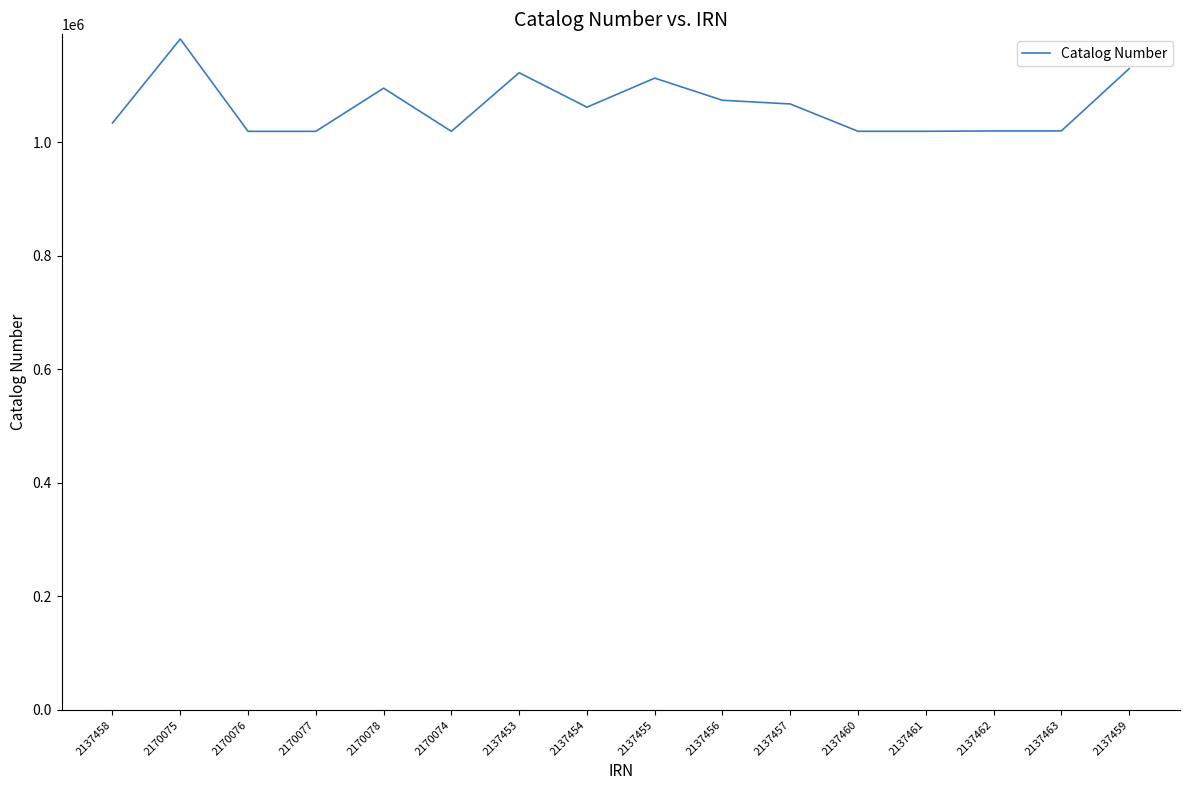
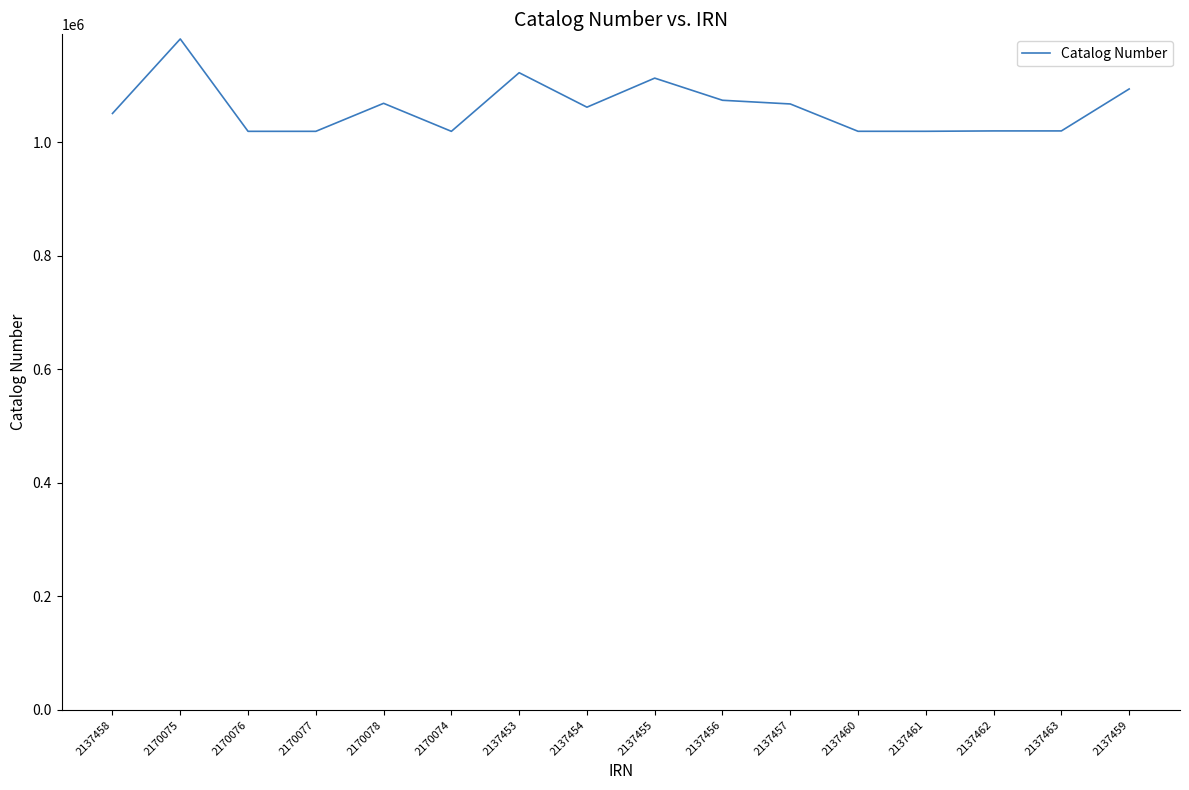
  {
-   "2137458": 1030000,
+   "2137458": 1050000,
    "2170075": 1180000,
    "2170076": 1020000,
    "2170077": 1020000,
-   "2170078": 1100000,
+   "2170078": 1070000,
    "2170074": 1020000,
    "2137453": 1120000,
    "2137454": 1060000,
    "2137455": 1110000,
    "2137456": 1070000,
    "2137457": 1070000,
    "2137460": 1020000,
    "2137461": 1020000,
    "2137462": 1020000,
    "2137463": 1020000,
-   "2137459": 1130000
+   "2137459": 1090000
  }
